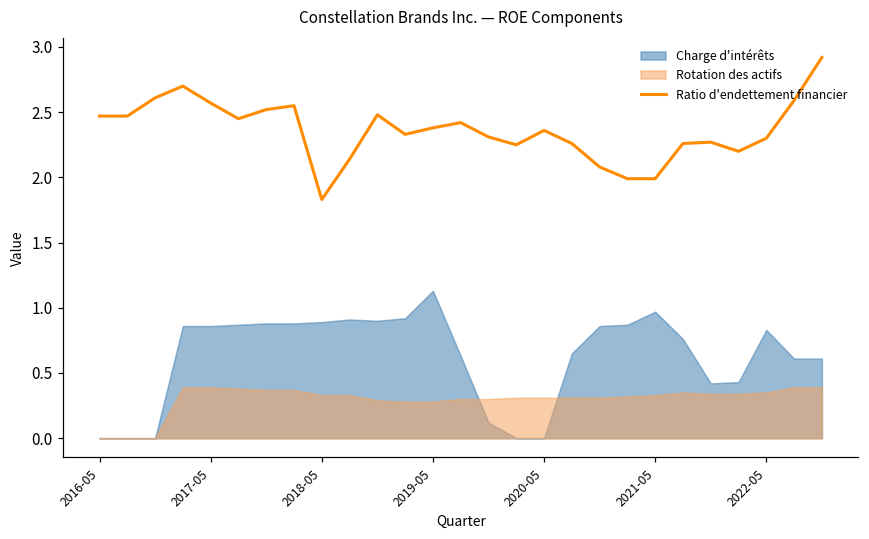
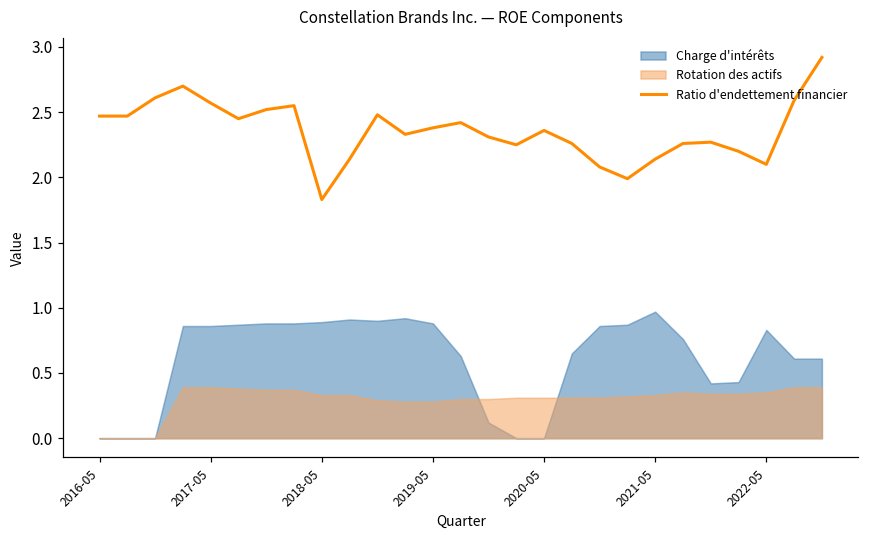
  {
    "Ratio d'endettement financier": {
      "2016-05": 2.47,
      "2017-05": 2.57,
      "2018-05": 1.83,
      "2019-05": 2.38,
      "2020-05": 2.36,
-     "2021-05": 1.99,
-     "2022-05": 2.3
+     "2021-05": 2.14,
+     "2022-05": 2.1
    },
    "Charge d'intérêts": {
      "2017-05": 0.86,
      "2018-05": 0.89,
-     "2019-05": 1.13,
+     "2019-05": 0.88,
      "2020-05": 0.00,
      "2021-05": 0.97,
      "2022-05": 0.83
    },
    "Rotation des actifs": {
      "2017-05": 0.39,
      "2018-05": 0.33,
      "2019-05": 0.28,
      "2020-05": 0.31,
      "2021-05": 0.33,
      "2022-05": 0.35
    }
  }
